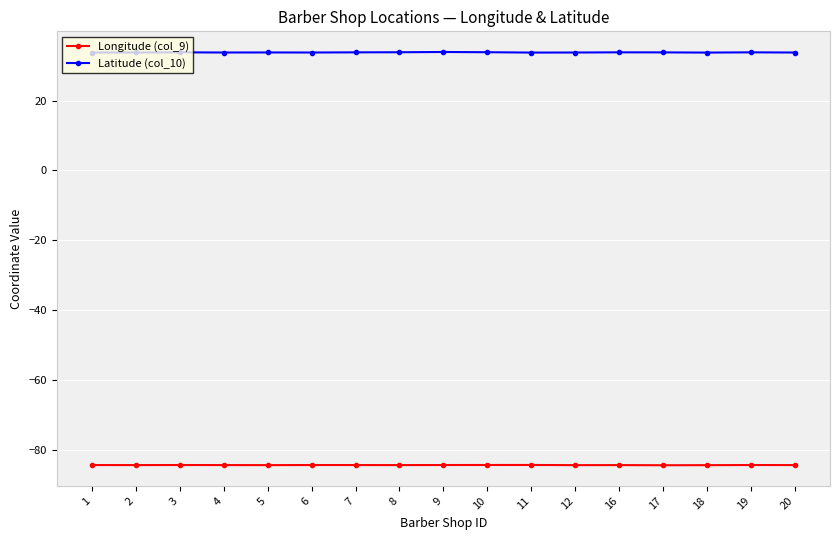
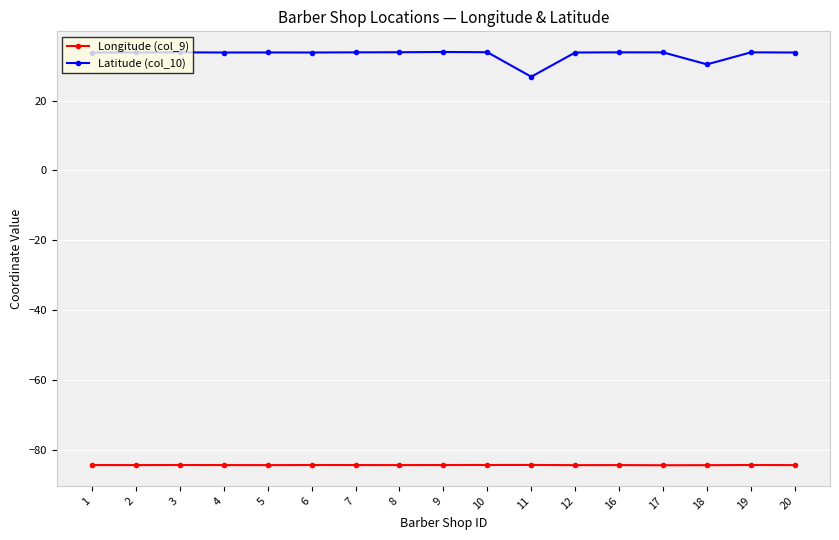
  {
    "Longitude (col_9)": {
      "1": -84,
      "2": -84,
      "3": -84,
      "4": -84,
      "5": -84,
      "6": -84,
      "7": -84,
      "8": -84,
      "9": -84,
      "10": -84,
      "11": -84,
      "12": -84,
      "16": -84,
      "17": -84,
      "18": -84,
      "19": -84,
      "20": -84
    },
    "Latitude (col_10)": {
      "4": 34,
      "5": 34,
      "6": 34,
      "7": 34,
      "8": 34,
      "9": 34,
      "10": 34,
-     "11": 34,
+     "11": 27,
      "12": 34,
      "16": 34,
      "17": 34,
-     "18": 34,
+     "18": 30,
      "19": 34,
      "20": 34
    }
  }
